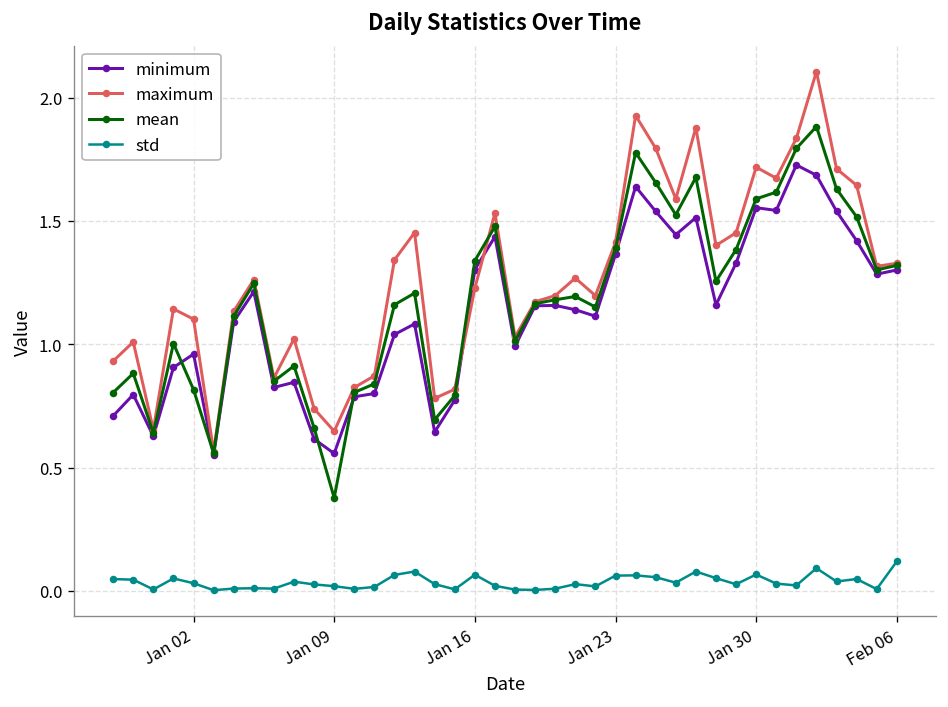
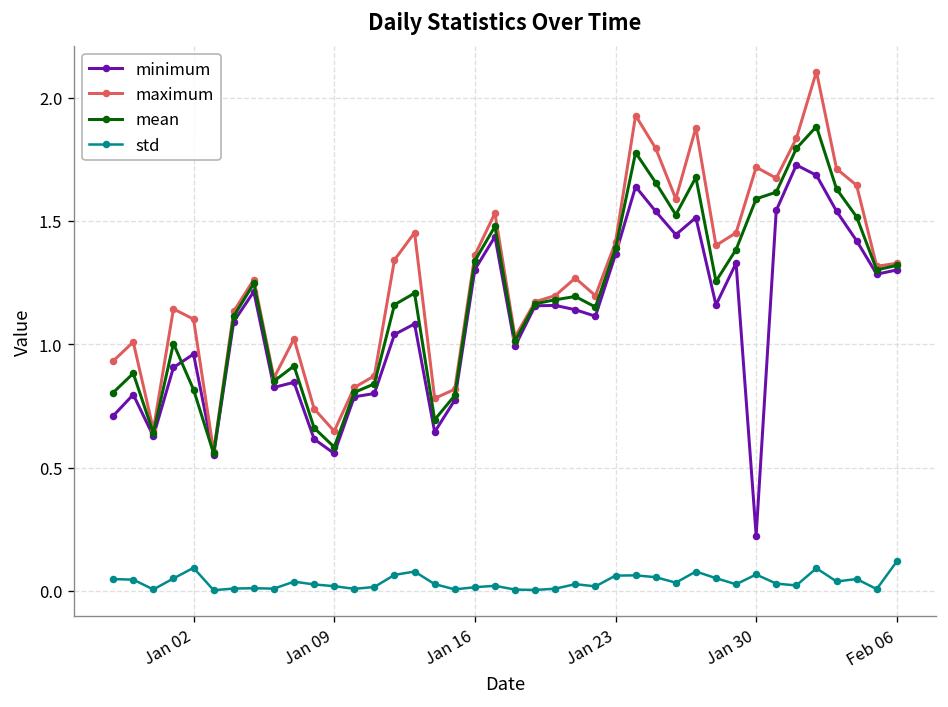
  {
    "minimum": {
      "Jan 02": 0.96,
      "Jan 09": 0.56,
      "Jan 16": 1.30,
      "Jan 23": 1.36,
-     "Jan 30": 1.55,
+     "Jan 30": 0.22,
      "Feb 06": 1.30
    },
    "maximum": {
      "Jan 02": 1.10,
      "Jan 09": 0.65,
-     "Jan 16": 1.23,
+     "Jan 16": 1.36,
      "Jan 23": 1.41,
      "Jan 30": 1.72
    },
    "mean": {
      "Jan 02": 0.82,
-     "Jan 09": 0.38,
+     "Jan 09": 0.58,
      "Jan 16": 1.34,
      "Jan 23": 1.39,
      "Jan 30": 1.59
    },
    "std": {
-     "Jan 02": 0.03,
+     "Jan 02": 0.09,
      "Jan 09": 0.02,
-     "Jan 16": 0.07,
+     "Jan 16": 0.02,
      "Jan 23": 0.06,
      "Jan 30": 0.07,
      "Feb 06": 0.12
    }
  }
